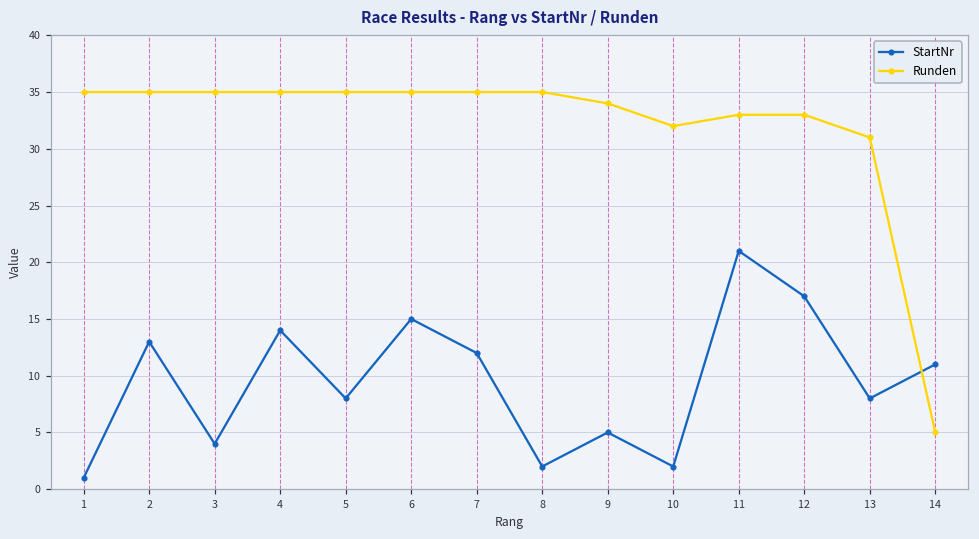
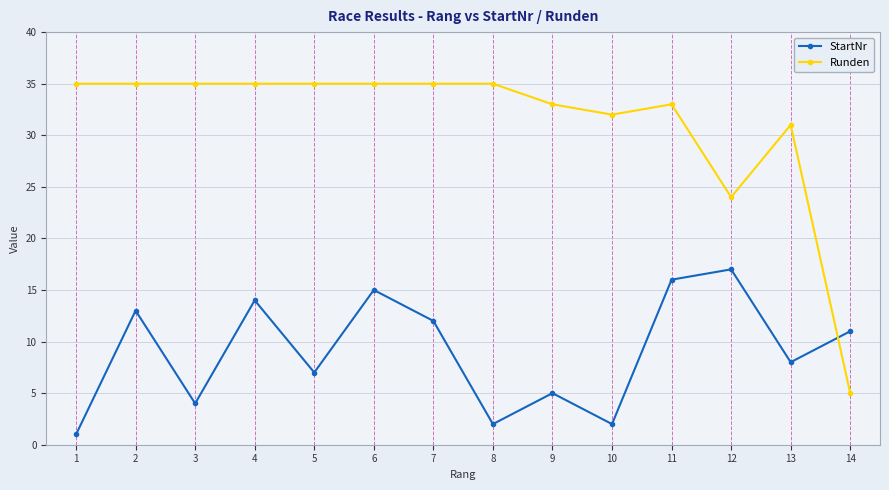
  {
    "StartNr": {
      "1": 1,
      "2": 13,
      "3": 4,
      "4": 14,
-     "5": 8,
+     "5": 7,
      "6": 15,
      "7": 12,
      "8": 2,
      "9": 5,
      "10": 2,
-     "11": 21,
+     "11": 16,
      "12": 17,
      "13": 8,
      "14": 11
    },
    "Runden": {
      "1": 35,
      "2": 35,
      "3": 35,
      "4": 35,
      "5": 35,
      "6": 35,
      "7": 35,
      "8": 35,
-     "9": 34,
+     "9": 33,
      "10": 32,
      "11": 33,
-     "12": 33,
+     "12": 24,
      "13": 31,
      "14": 5
    }
  }
